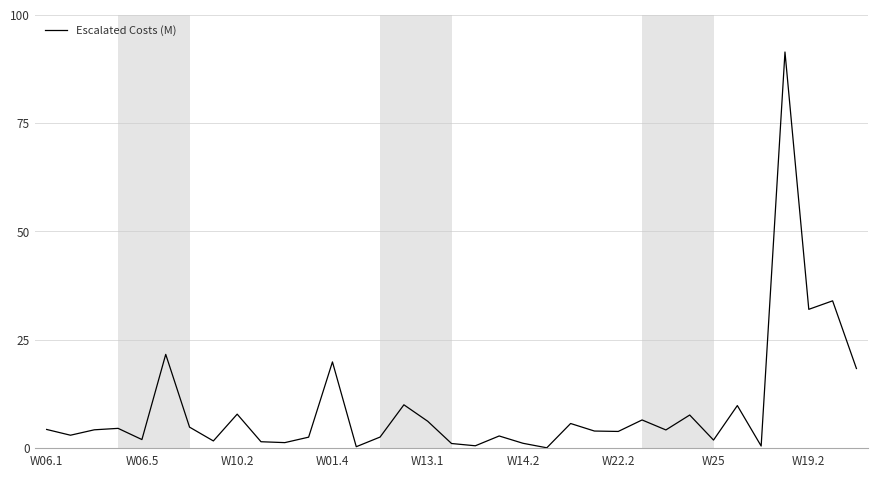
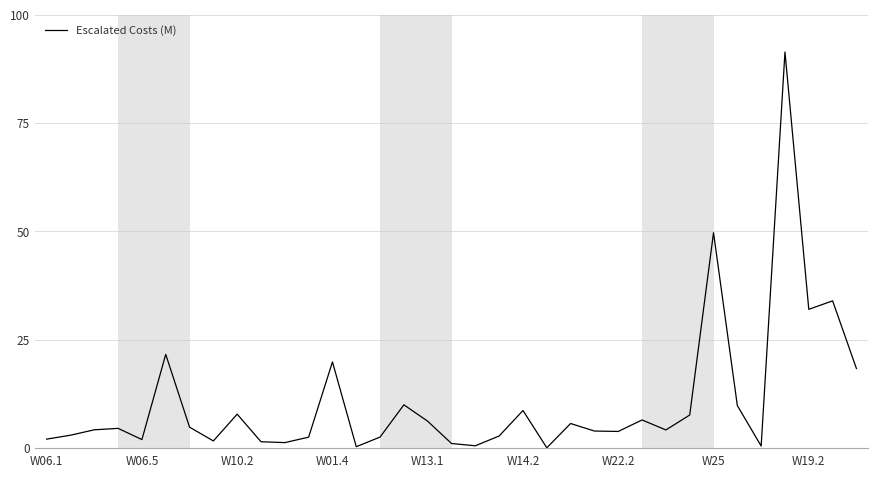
  {
-   "W06.1": 4,
+   "W06.1": 2,
    "W06.5": 2,
    "W10.2": 8,
    "W01.4": 20,
    "W13.1": 6,
-   "W14.2": 1,
+   "W14.2": 9,
    "W22.2": 4,
-   "W25": 2,
+   "W25": 50,
    "W19.2": 32
  }
